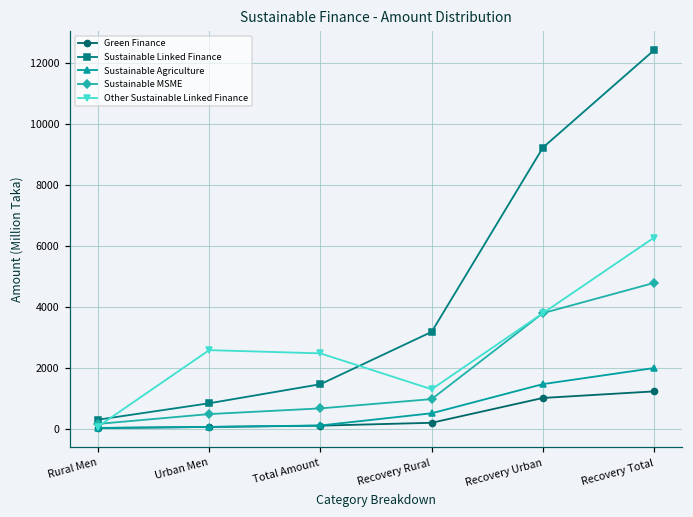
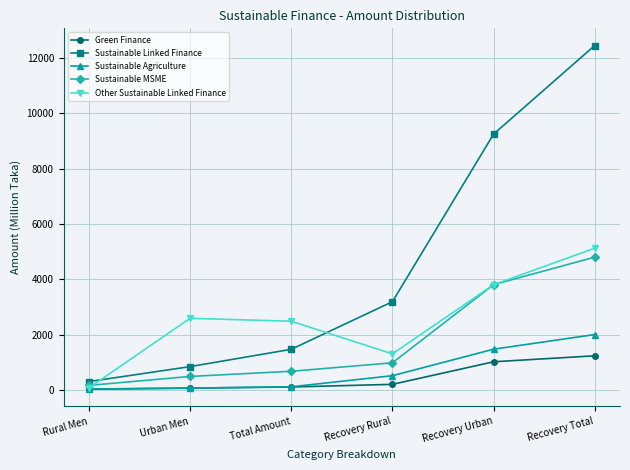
  {
    "Other Sustainable Linked Finance": {
      "Urban Men": 2600,
      "Total Amount": 2500,
      "Recovery Rural": 1300,
-     "Recovery Total": 6300
+     "Recovery Total": 5100
    }
  }
